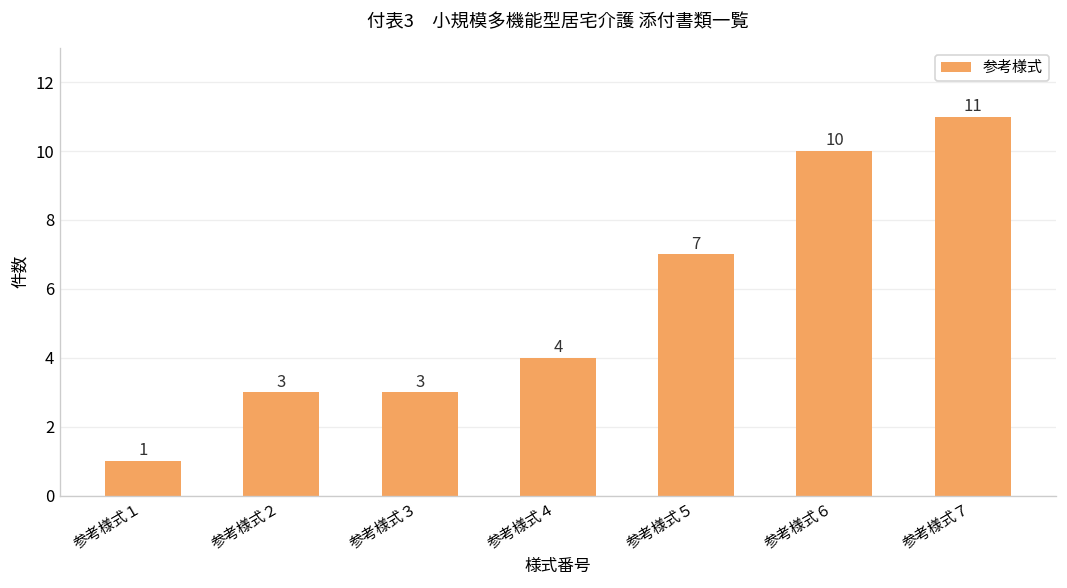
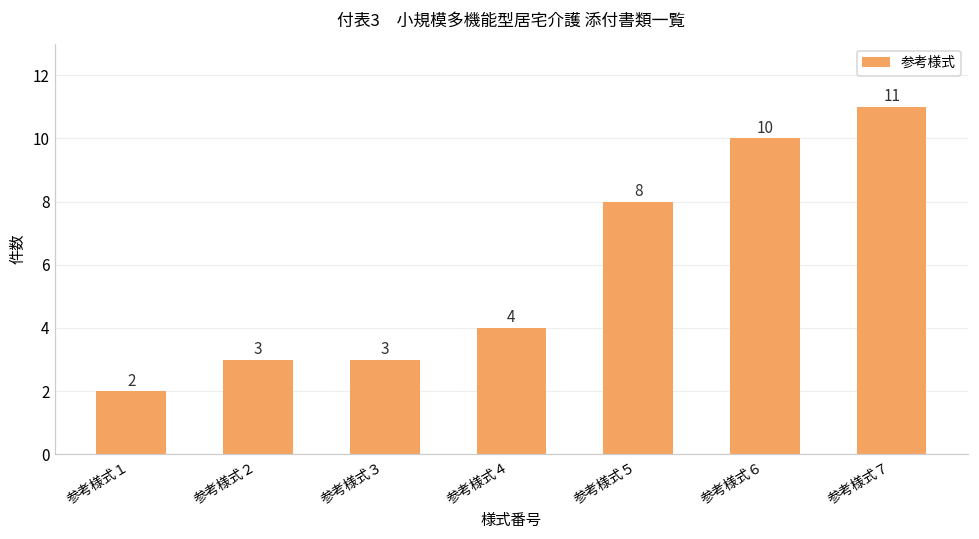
  {
-   "参考様式１": 1,
+   "参考様式１": 2,
    "参考様式２": 3,
    "参考様式３": 3,
    "参考様式４": 4,
-   "参考様式５": 7,
+   "参考様式５": 8,
    "参考様式６": 10,
    "参考様式７": 11
  }
